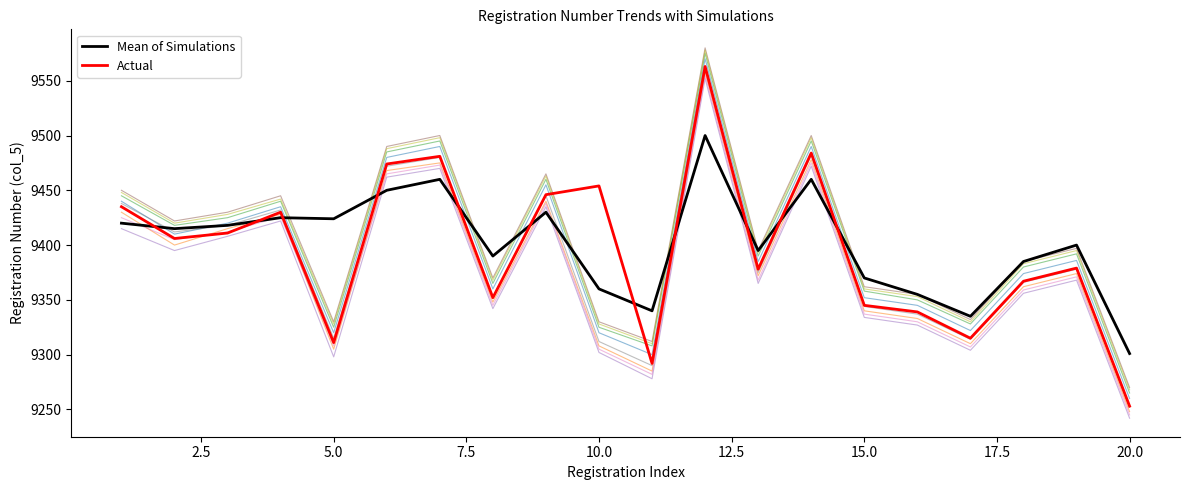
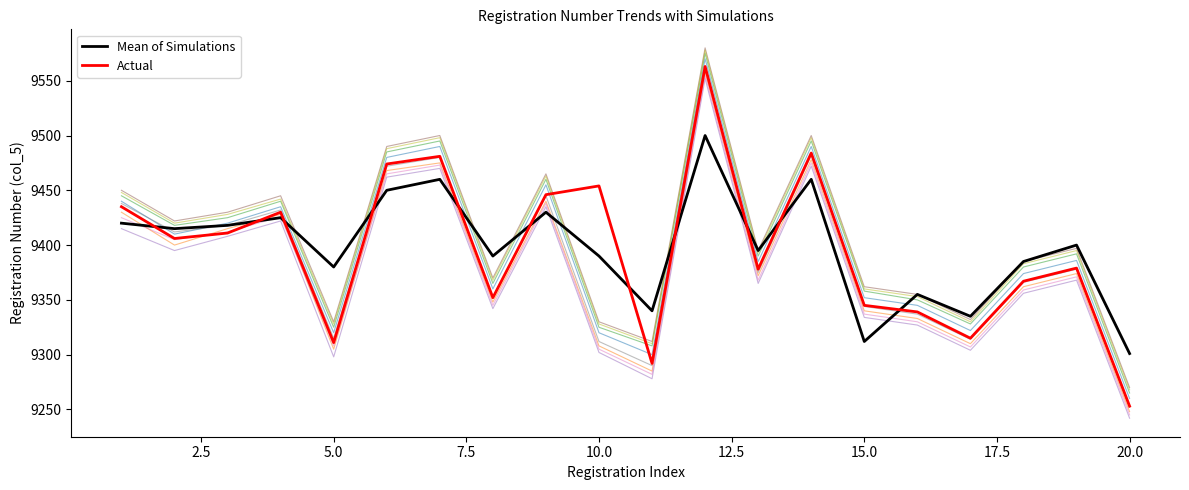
  {
    "Mean of Simulations": {
-     "5.0": 9424,
-     "10.0": 9360,
-     "15.0": 9370,
+     "5.0": 9380,
+     "10.0": 9390,
+     "15.0": 9312,
      "20.0": 9301
    },
    "Actual": {
      "5.0": 9311,
      "10.0": 9454
    }
  }
